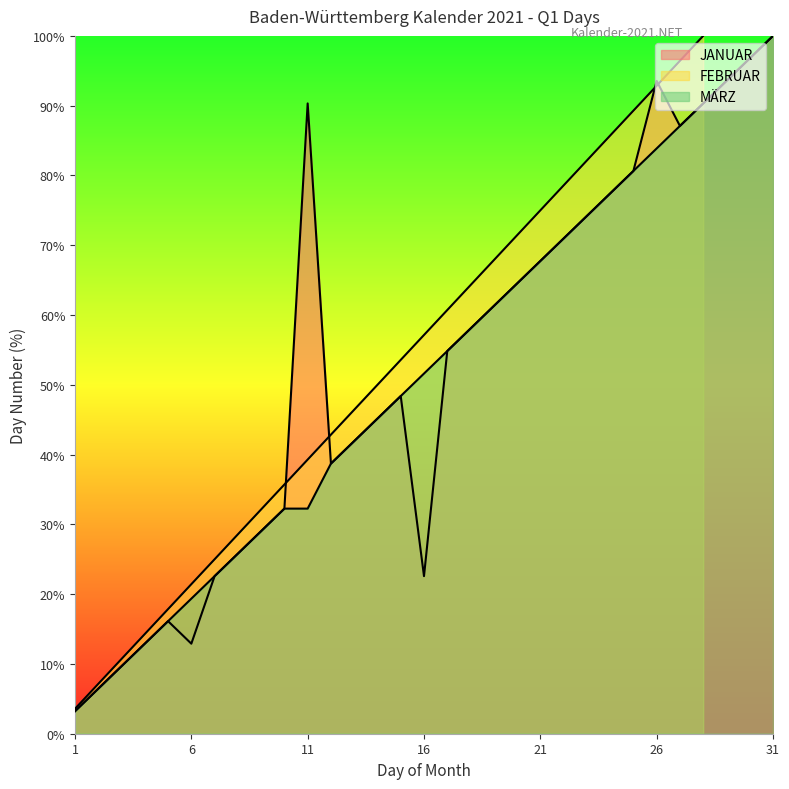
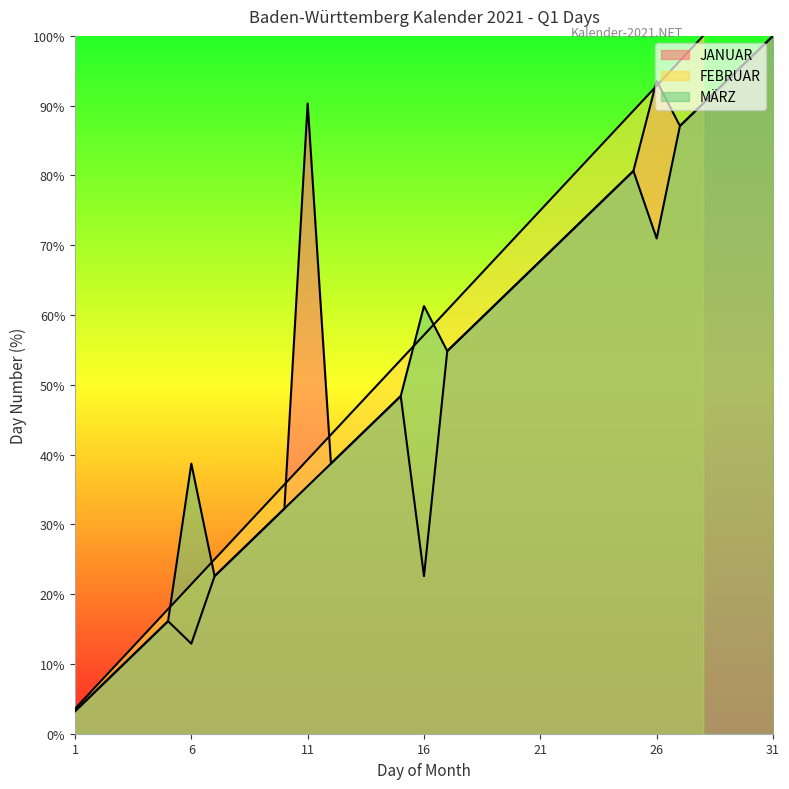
  {
    "JANUAR": {
      "6": "13%",
      "11": "90%",
      "16": "23%"
    },
    "MÄRZ": {
-     "6": "19%",
-     "11": "32%",
-     "16": "52%",
-     "26": "84%"
+     "6": "39%",
+     "11": "35%",
+     "16": "61%",
+     "26": "71%"
    }
  }
